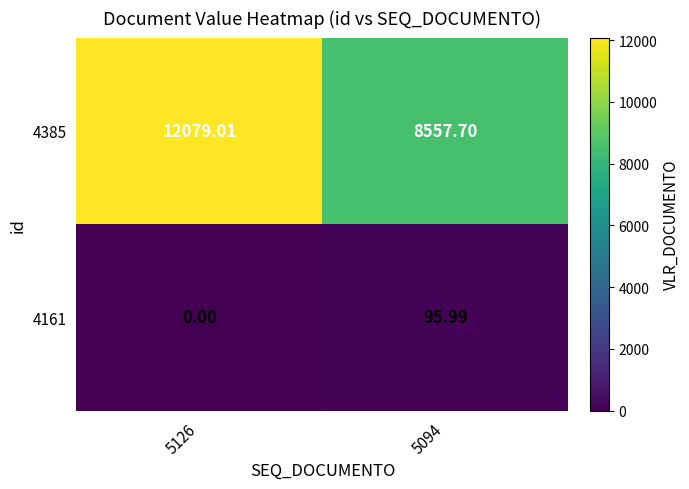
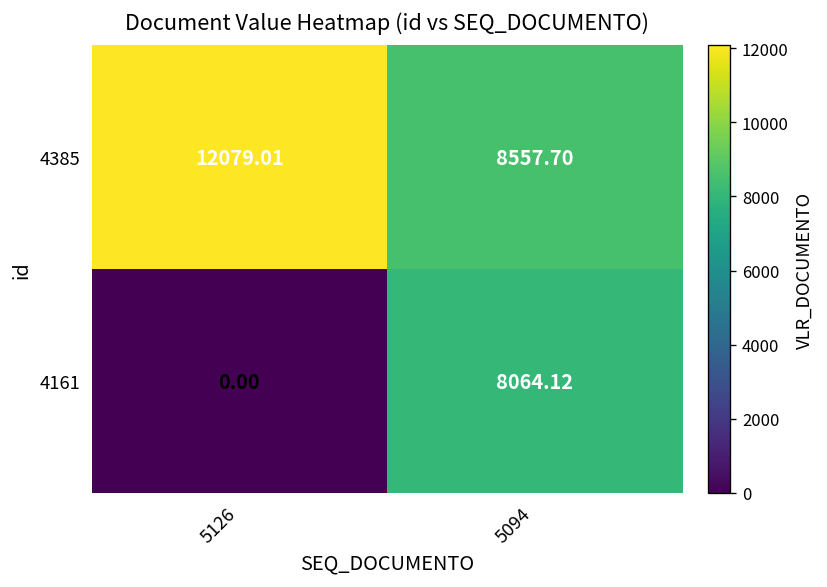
  {
    "4385": {
      "5126": 12079.01,
      "5094": 8557.70
    },
    "4161": {
      "5126": 0.00,
-     "5094": 95.99
+     "5094": 8064.12
    }
  }
